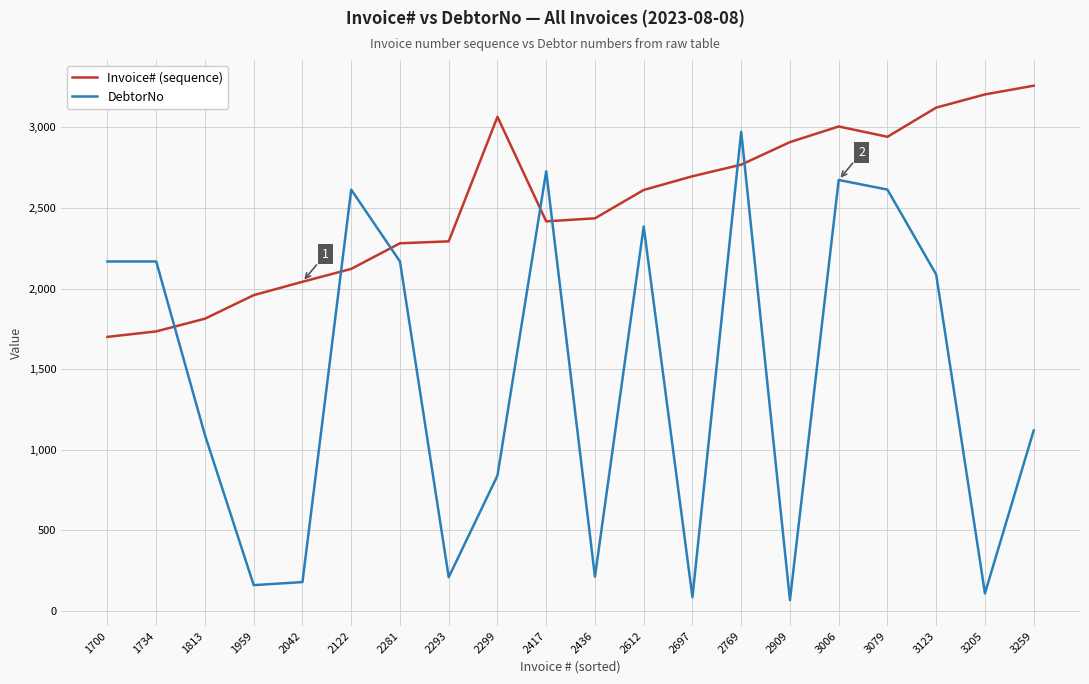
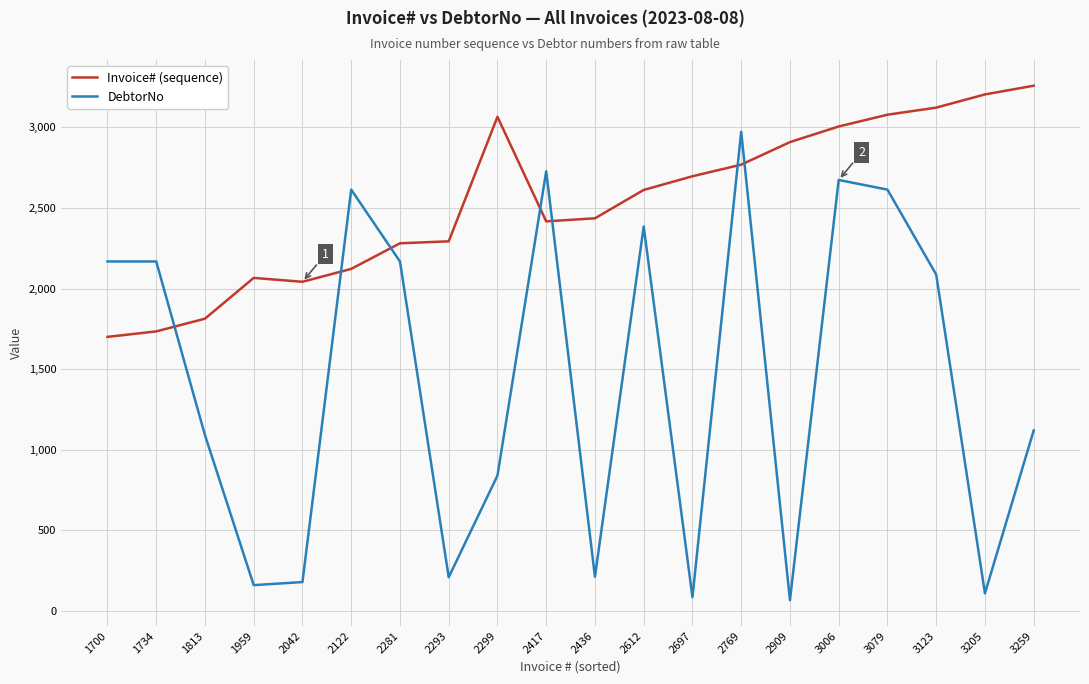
  {
    "Invoice# (sequence)": {
      "1700": "1,700",
      "1734": "1,730",
      "1813": "1,810",
-     "1959": "1,960",
+     "1959": "2,070",
      "2042": "2,040",
      "2122": "2,120",
      "2281": "2,280",
      "2293": "2,290",
      "2299": "3,070",
      "2417": "2,420",
      "2436": "2,440",
      "2612": "2,610",
      "2697": "2,700",
      "2769": "2,770",
      "2909": "2,910",
      "3006": "3,010",
-     "3079": "2,940",
+     "3079": "3,080",
      "3123": "3,120",
      "3205": "3,210",
      "3259": "3,260"
    },
    "DebtorNo": {
      "1700": "2,170",
      "1734": "2,170",
      "1813": "1,090",
      "1959": "160",
      "2042": "180",
      "2122": "2,610",
      "2281": "2,170",
      "2293": "210",
      "2299": "840",
      "2417": "2,730",
      "2436": "210",
      "2612": "2,390",
      "2697": "80",
      "2769": "2,970",
      "2909": "70",
      "3006": "2,670",
      "3079": "2,610",
      "3123": "2,090",
      "3205": "110",
      "3259": "1,120"
    }
  }
